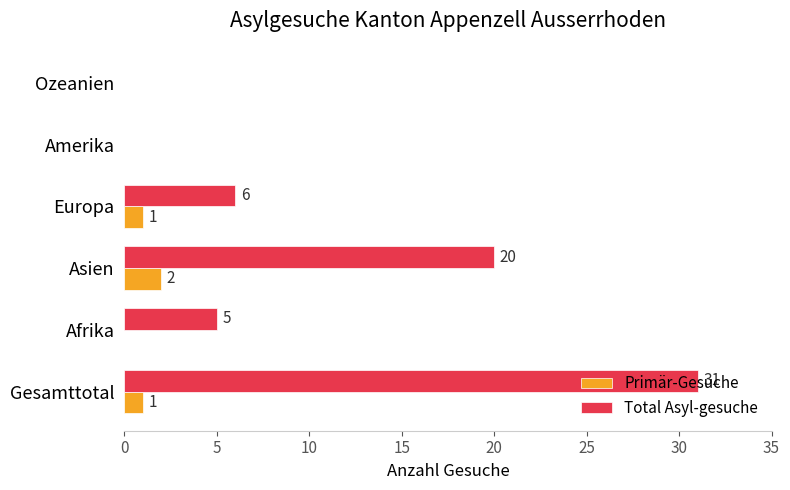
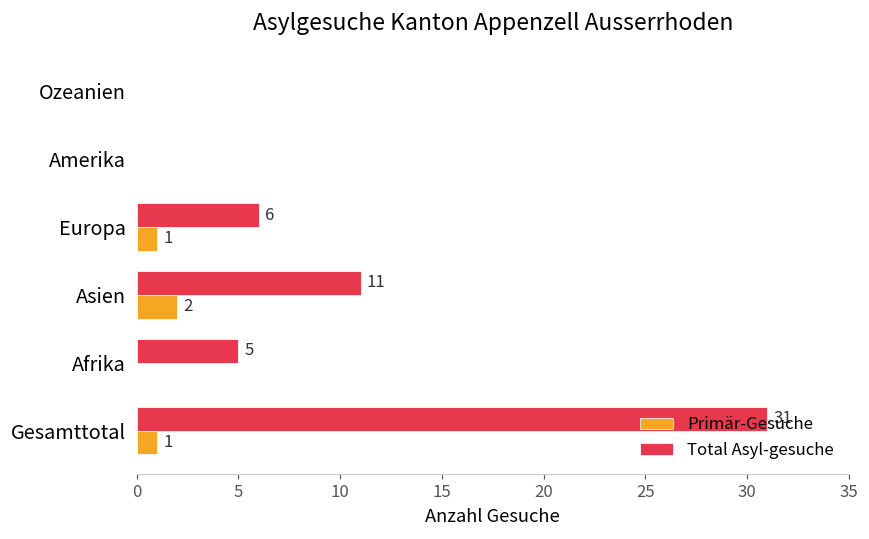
  {
    "Primär-Gesuche": {
      "Europa": 1,
      "Asien": 2,
      "Gesamttotal": 1
    },
    "Total Asyl-gesuche": {
      "Europa": 6,
-     "Asien": 20,
+     "Asien": 11,
      "Afrika": 5,
      "Gesamttotal": 31
    }
  }
